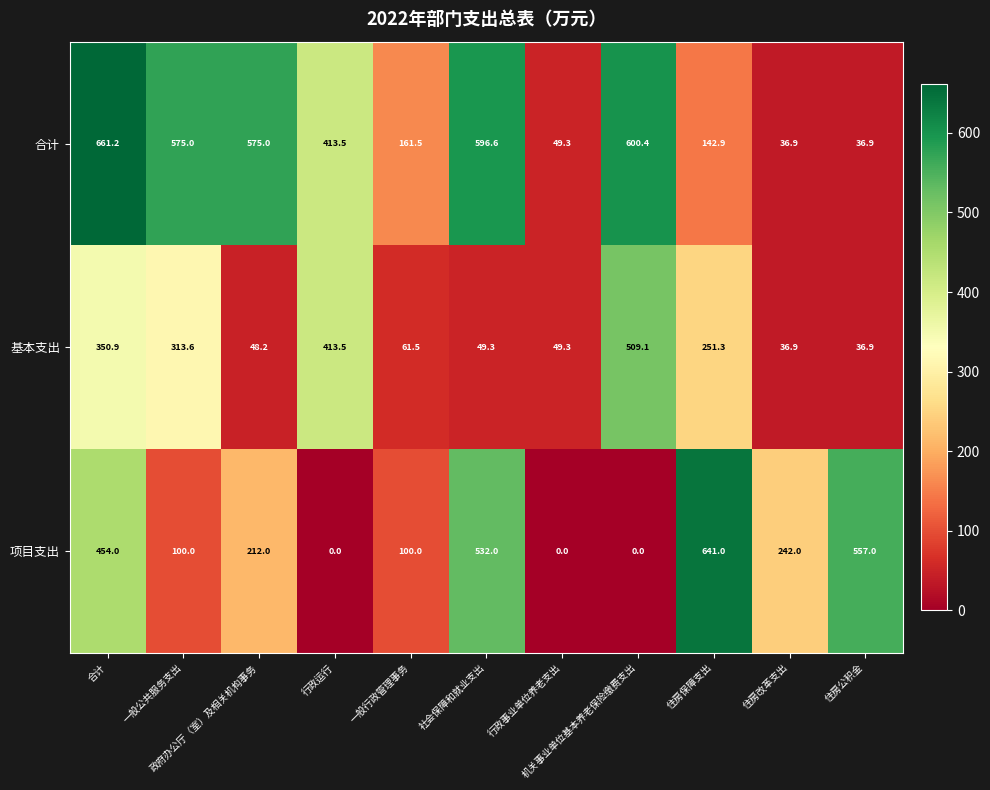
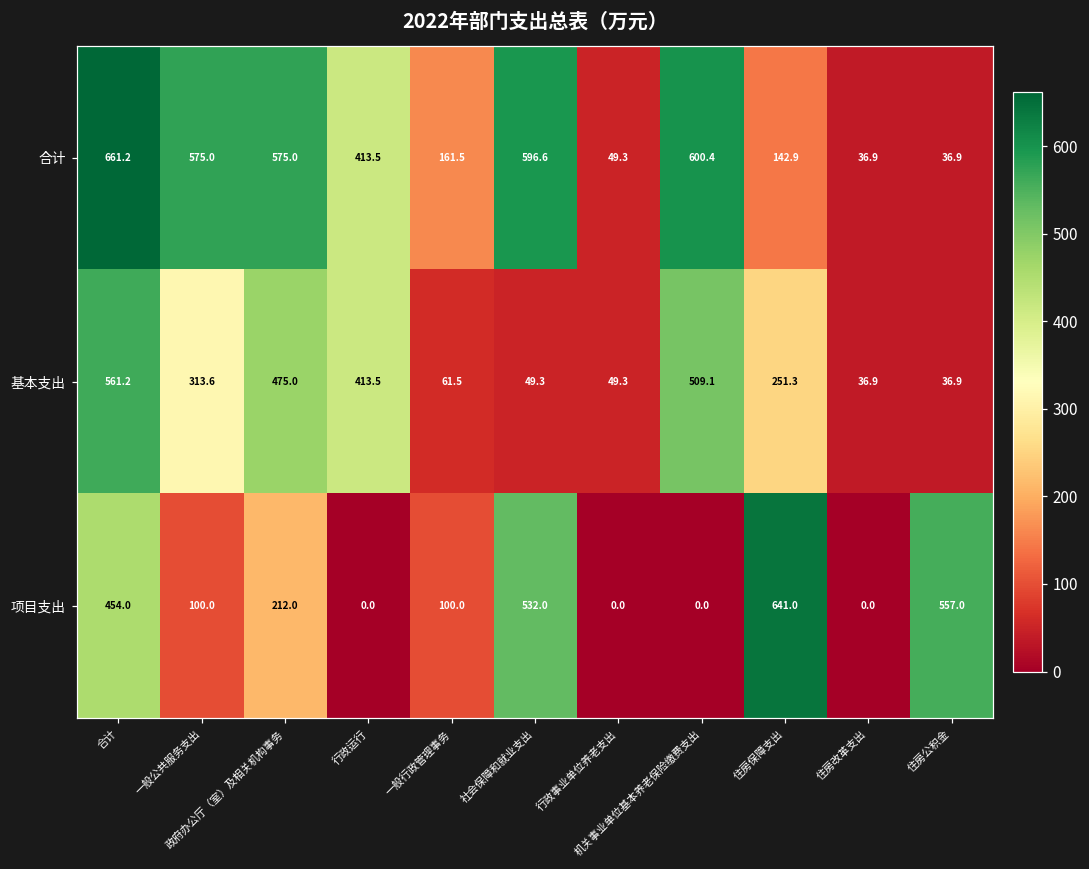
  {
    "合计": {
      "合计": 661.2,
      "一般公共服务支出": 575.0,
      "政府办公厅（室）及相关机构事务": 575.0,
      "行政运行": 413.5,
      "一般行政管理事务": 161.5,
      "社会保障和就业支出": 596.6,
      "行政事业单位养老支出": 49.3,
      "机关事业单位基本养老保险缴费支出": 600.4,
      "住房保障支出": 142.9,
      "住房改革支出": 36.9,
      "住房公积金": 36.9
    },
    "基本支出": {
-     "合计": 350.9,
+     "合计": 561.2,
      "一般公共服务支出": 313.6,
-     "政府办公厅（室）及相关机构事务": 48.2,
+     "政府办公厅（室）及相关机构事务": 475.0,
      "行政运行": 413.5,
      "一般行政管理事务": 61.5,
      "社会保障和就业支出": 49.3,
      "行政事业单位养老支出": 49.3,
      "机关事业单位基本养老保险缴费支出": 509.1,
      "住房保障支出": 251.3,
      "住房改革支出": 36.9,
      "住房公积金": 36.9
    },
    "项目支出": {
      "合计": 454.0,
      "一般公共服务支出": 100.0,
      "政府办公厅（室）及相关机构事务": 212.0,
      "行政运行": 0.0,
      "一般行政管理事务": 100.0,
      "社会保障和就业支出": 532.0,
      "行政事业单位养老支出": 0.0,
      "机关事业单位基本养老保险缴费支出": 0.0,
      "住房保障支出": 641.0,
-     "住房改革支出": 242.0,
+     "住房改革支出": 0.0,
      "住房公积金": 557.0
    }
  }
